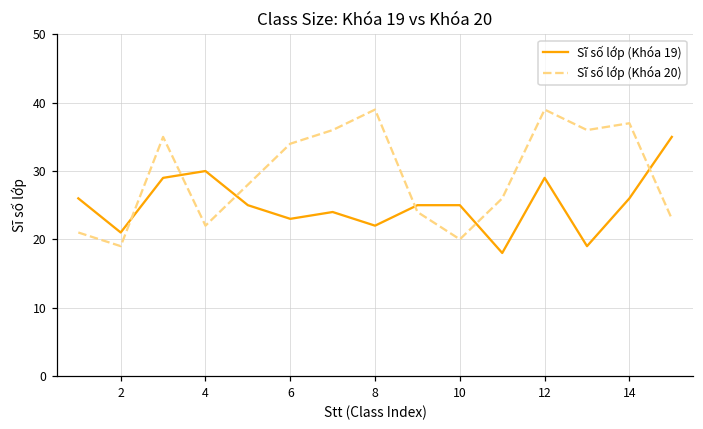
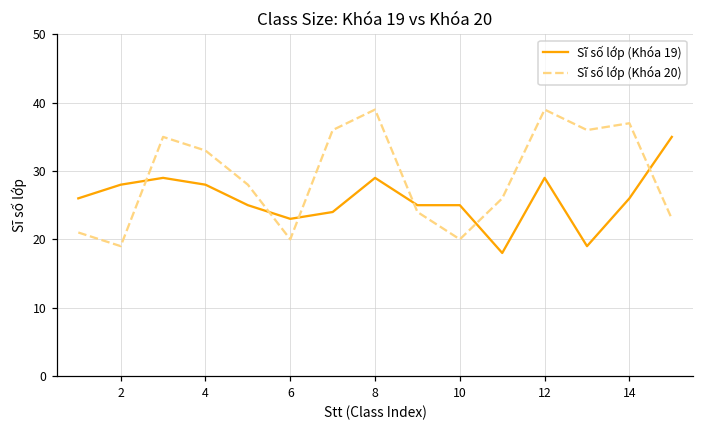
  {
    "Sĩ số lớp (Khóa 19)": {
-     "2": 21,
-     "4": 30,
+     "2": 28,
+     "4": 28,
      "6": 23,
-     "8": 22,
+     "8": 29,
      "10": 25,
      "12": 29,
      "14": 26
    },
    "Sĩ số lớp (Khóa 20)": {
      "2": 19,
-     "4": 22,
-     "6": 34,
+     "4": 33,
+     "6": 20,
      "8": 39,
      "10": 20,
      "12": 39,
      "14": 37
    }
  }
